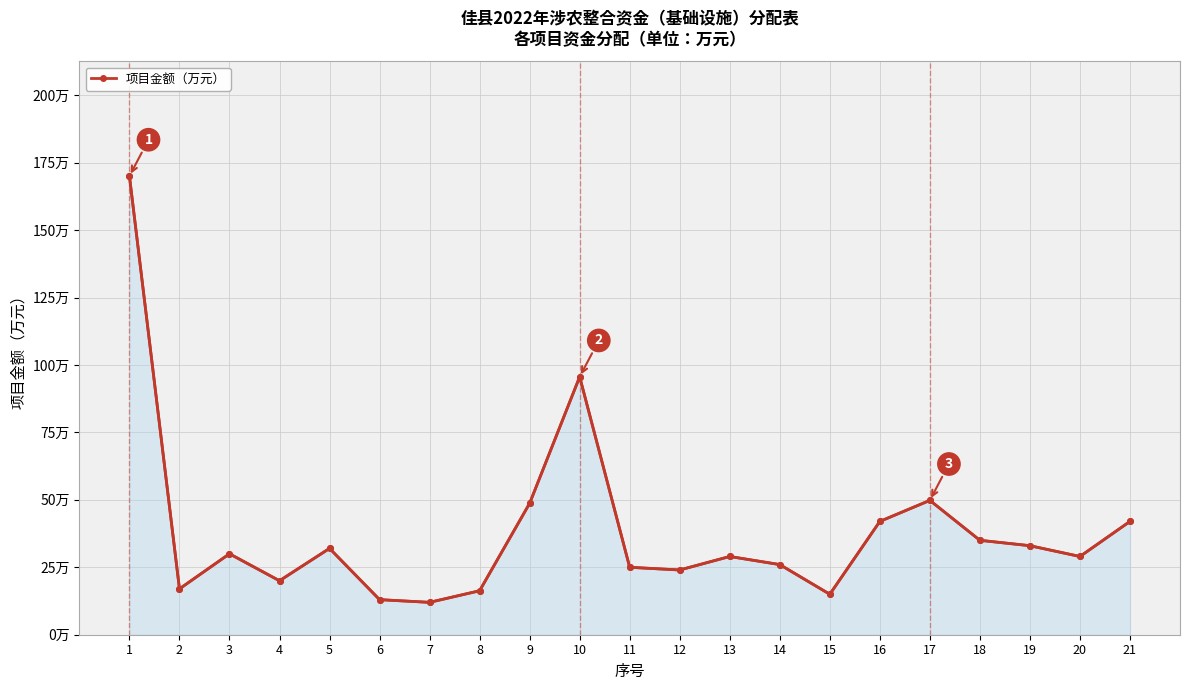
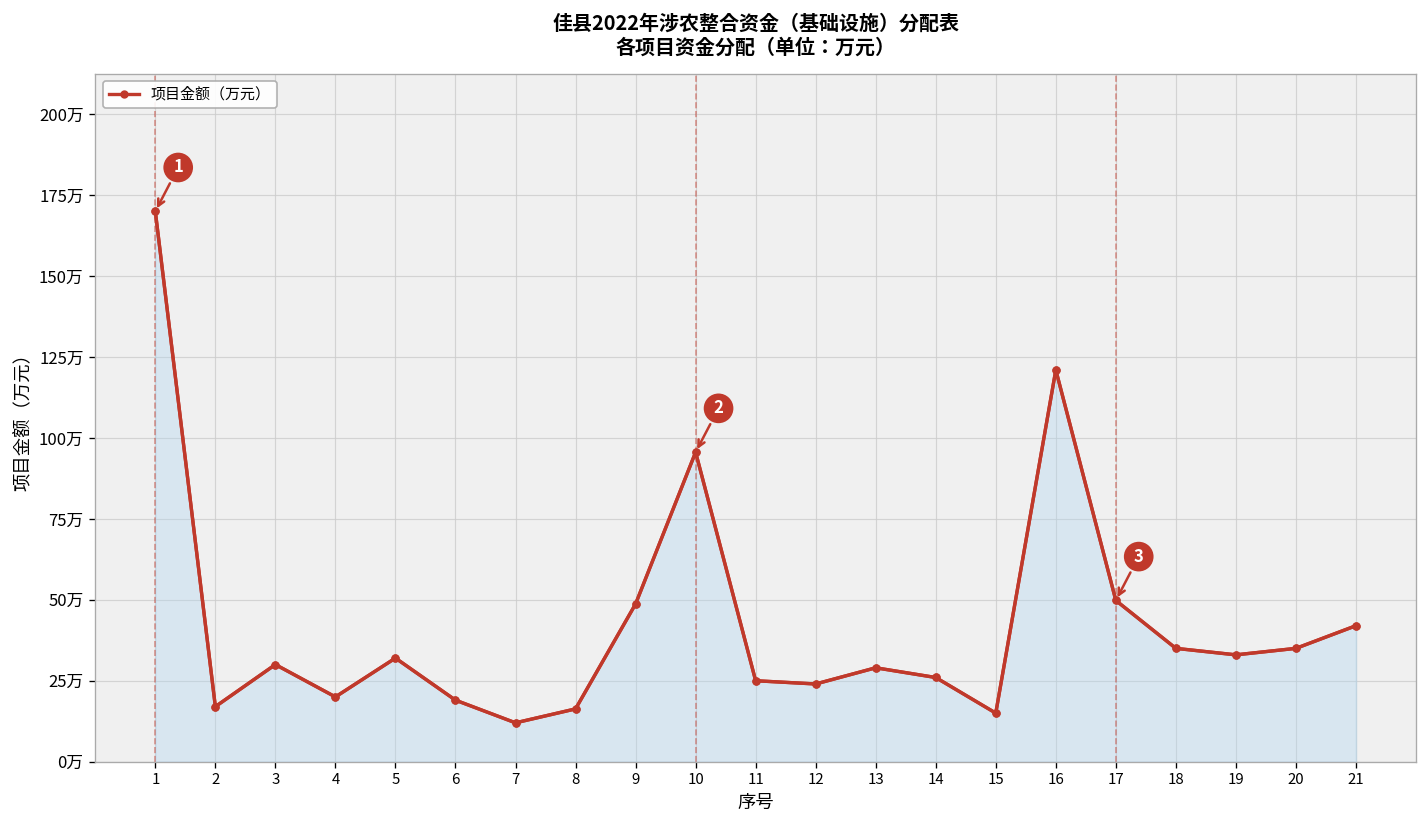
  {
    "1": "170万",
    "2": "17万",
    "3": "30万",
    "4": "20万",
    "5": "32万",
-   "6": "13万",
+   "6": "19万",
    "7": "12万",
    "8": "16万",
    "9": "49万",
    "10": "96万",
    "11": "25万",
    "12": "24万",
    "13": "29万",
    "14": "26万",
    "15": "15万",
-   "16": "42万",
+   "16": "121万",
    "17": "50万",
    "18": "35万",
    "19": "33万",
-   "20": "29万",
+   "20": "35万",
    "21": "42万"
  }
